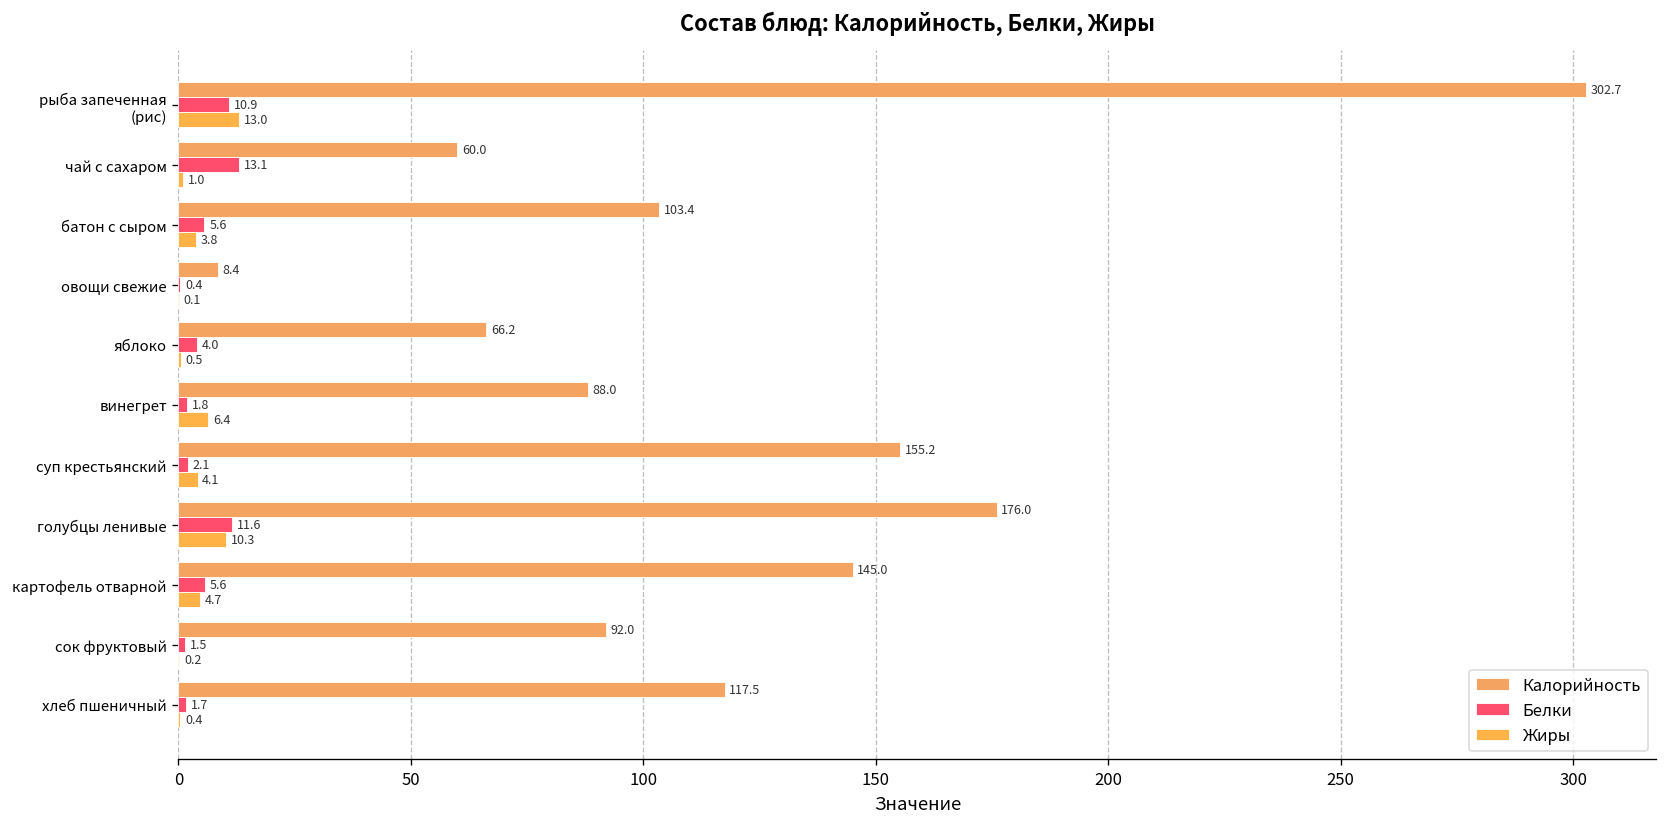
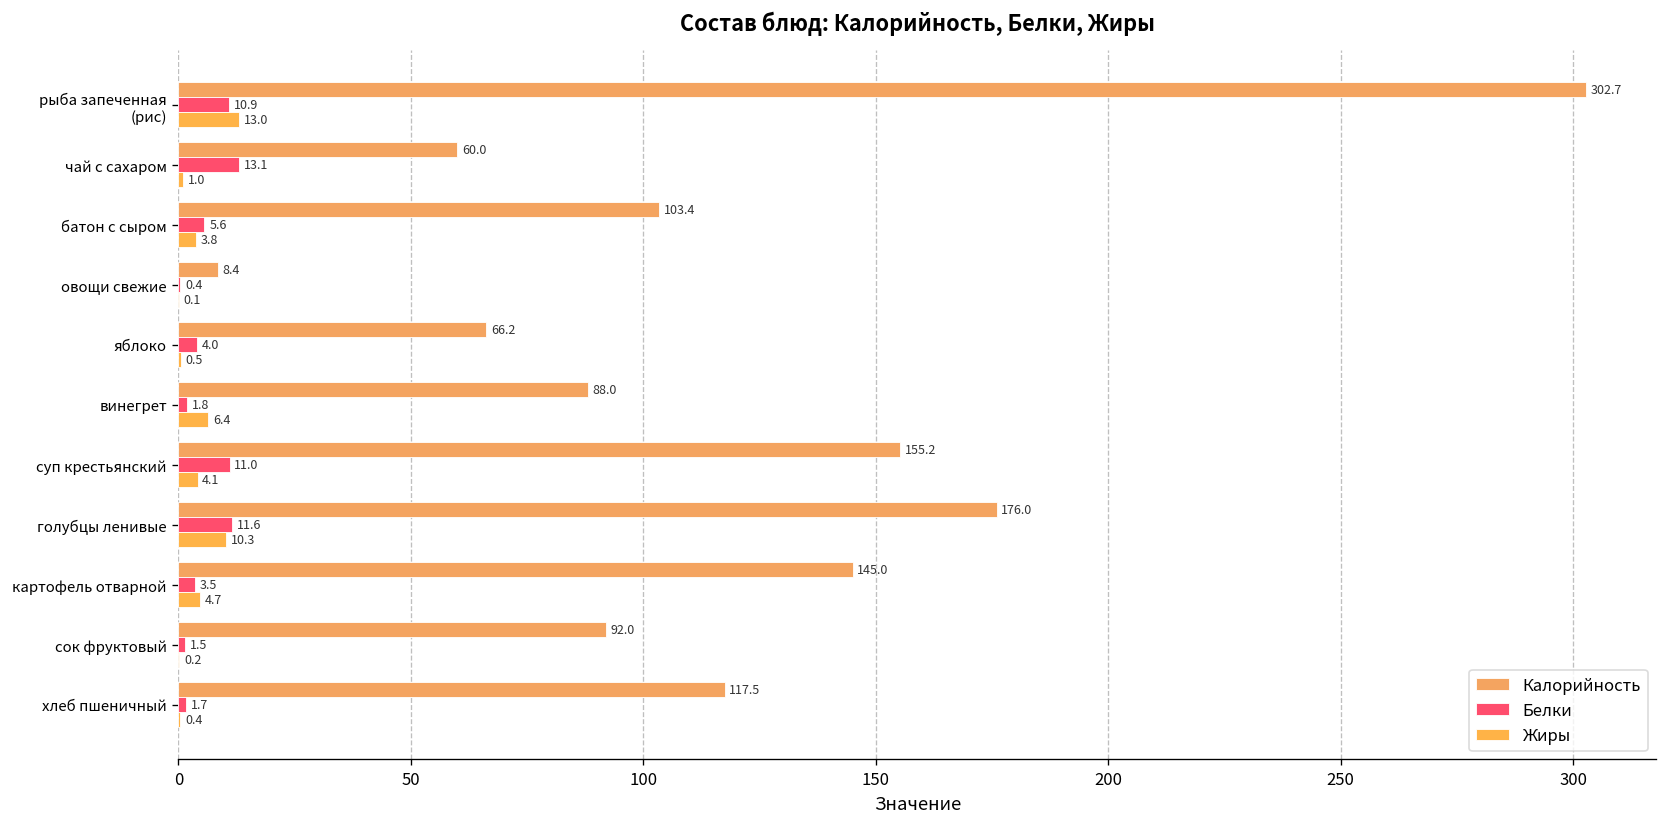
  {
    "Белки": {
      "рыба запеченная (рис)": 10.9,
      "чай с сахаром": 13.1,
      "батон с сыром": 5.6,
      "овощи свежие": 0.4,
      "яблоко": 4.0,
      "винегрет": 1.8,
-     "суп крестьянский": 2.1,
+     "суп крестьянский": 11.0,
      "голубцы ленивые": 11.6,
-     "картофель отварной": 5.6,
+     "картофель отварной": 3.5,
      "сок фруктовый": 1.5,
      "хлеб пшеничный": 1.7
    }
  }
